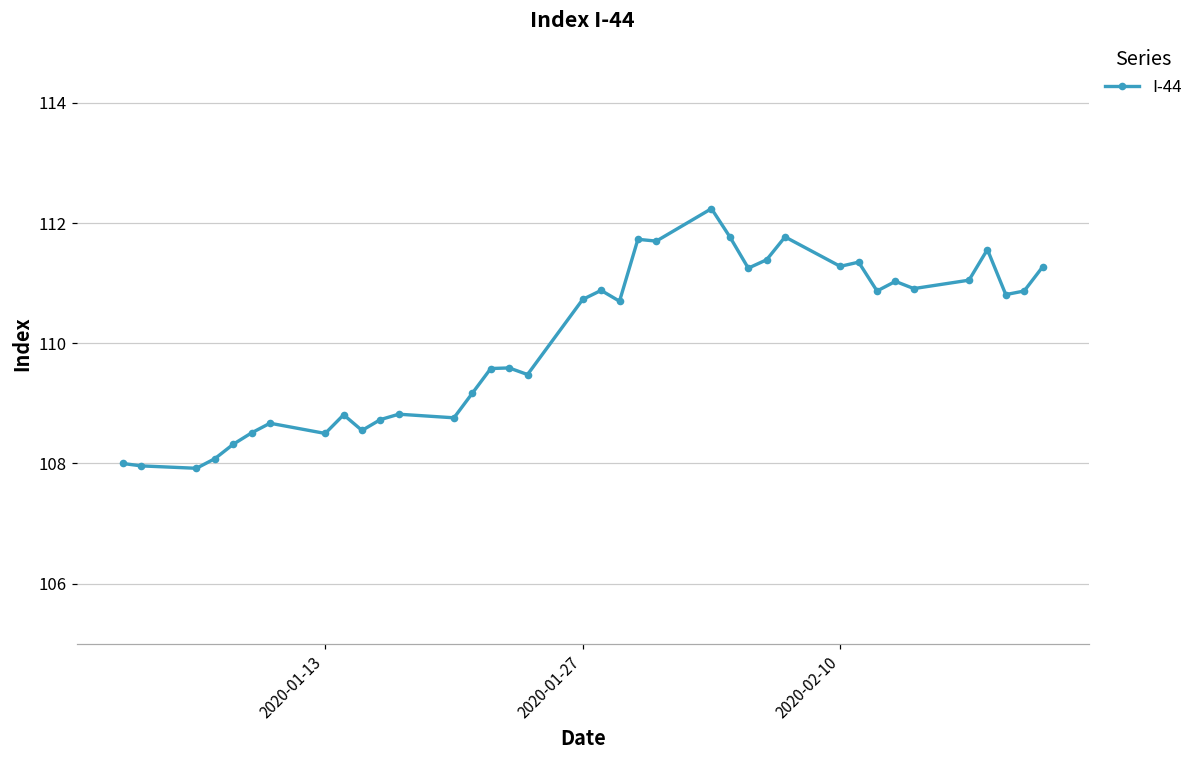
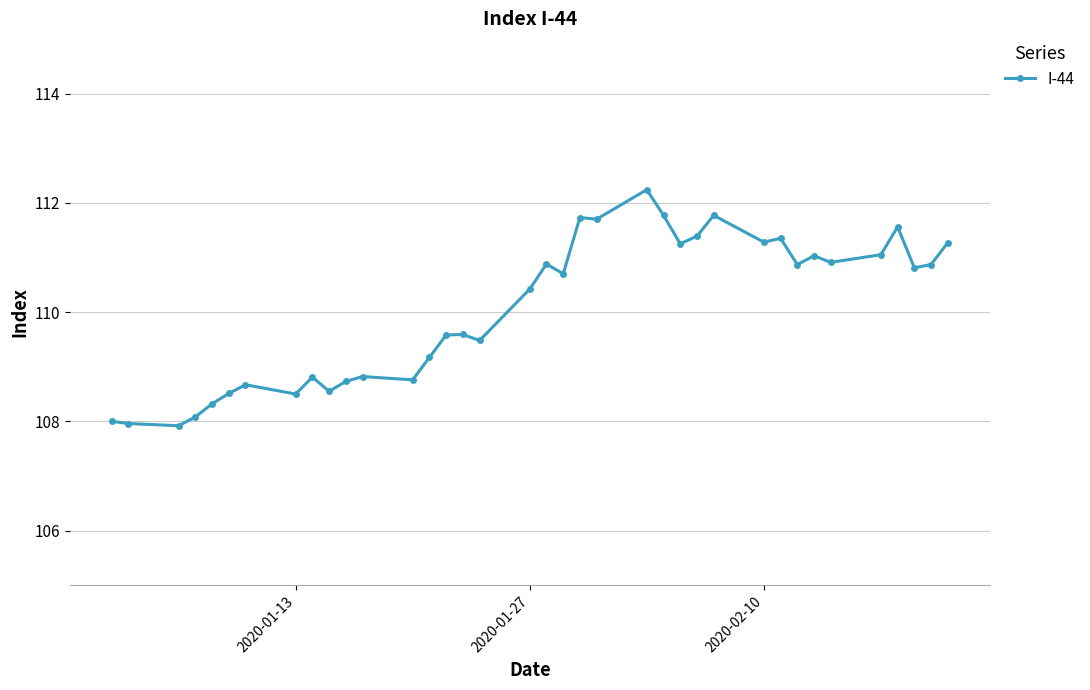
  {
    "2020-01-13": 108.5,
-   "2020-01-27": 110.7,
+   "2020-01-27": 110.4,
    "2020-02-10": 111.3
  }
